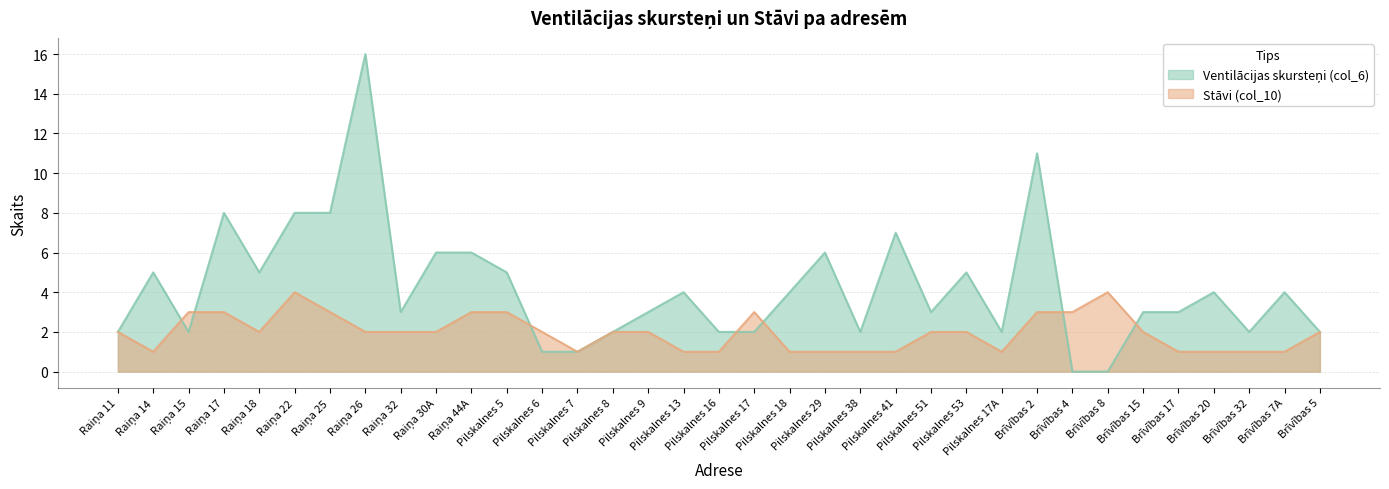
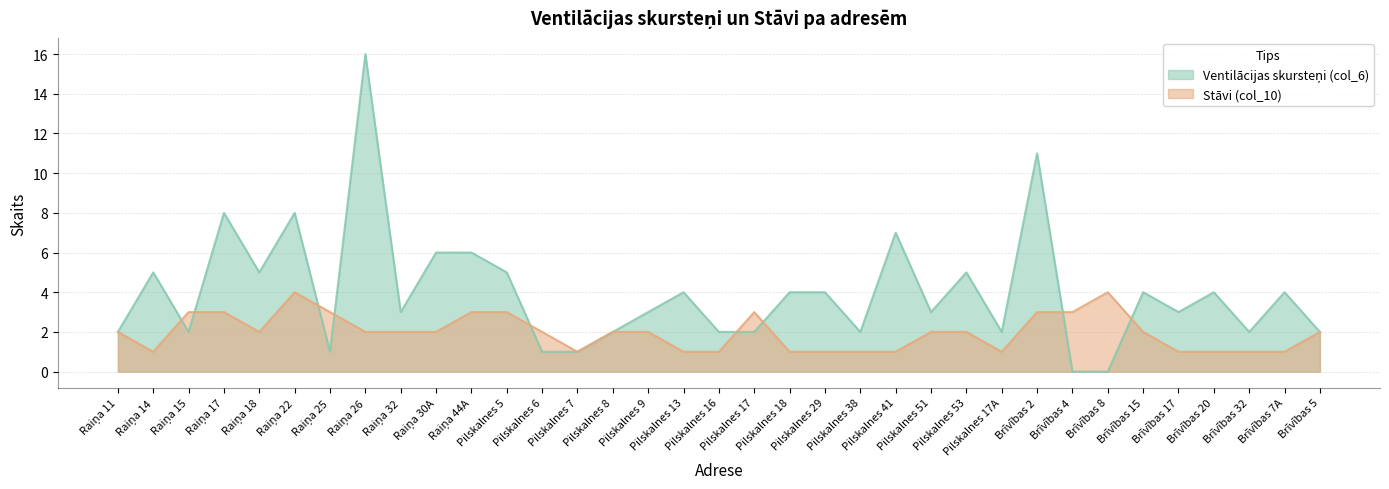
  {
    "Ventilācijas skursteņi (col_6)": {
      "Raiņa 14": 5,
      "Raiņa 15": 2,
      "Raiņa 17": 8,
      "Raiņa 18": 5,
      "Raiņa 22": 8,
-     "Raiņa 25": 8,
+     "Raiņa 25": 1,
      "Raiņa 26": 16,
      "Raiņa 32": 3,
      "Raiņa 30A": 6,
      "Raiņa 44A": 6,
      "Pilskalnes 5": 5,
      "Pilskalnes 6": 1,
      "Pilskalnes 9": 3,
      "Pilskalnes 13": 4,
      "Pilskalnes 16": 2,
      "Pilskalnes 17": 2,
      "Pilskalnes 18": 4,
-     "Pilskalnes 29": 6,
+     "Pilskalnes 29": 4,
      "Pilskalnes 38": 2,
      "Pilskalnes 41": 7,
      "Pilskalnes 51": 3,
      "Pilskalnes 53": 5,
      "Pilskalnes 17A": 2,
      "Brīvības 2": 11,
      "Brīvības 4": 0,
      "Brīvības 8": 0,
-     "Brīvības 15": 3,
+     "Brīvības 15": 4,
      "Brīvības 17": 3,
      "Brīvības 20": 4,
      "Brīvības 32": 2,
      "Brīvības 7A": 4
    },
    "Stāvi (col_10)": {
      "Raiņa 14": 1,
      "Raiņa 15": 3,
      "Raiņa 17": 3,
      "Raiņa 18": 2,
      "Raiņa 22": 4,
      "Raiņa 25": 3,
      "Raiņa 26": 2,
      "Raiņa 32": 2,
      "Raiņa 30A": 2,
      "Raiņa 44A": 3,
      "Pilskalnes 5": 3,
      "Pilskalnes 6": 2,
      "Pilskalnes 9": 2,
      "Pilskalnes 13": 1,
      "Pilskalnes 16": 1,
      "Pilskalnes 17": 3,
      "Pilskalnes 18": 1,
      "Pilskalnes 29": 1,
      "Pilskalnes 38": 1,
      "Pilskalnes 41": 1,
      "Pilskalnes 51": 2,
      "Pilskalnes 53": 2,
      "Pilskalnes 17A": 1,
      "Brīvības 2": 3,
      "Brīvības 4": 3,
      "Brīvības 8": 4,
      "Brīvības 15": 2,
      "Brīvības 17": 1,
      "Brīvības 20": 1,
      "Brīvības 32": 1,
      "Brīvības 7A": 1
    }
  }
